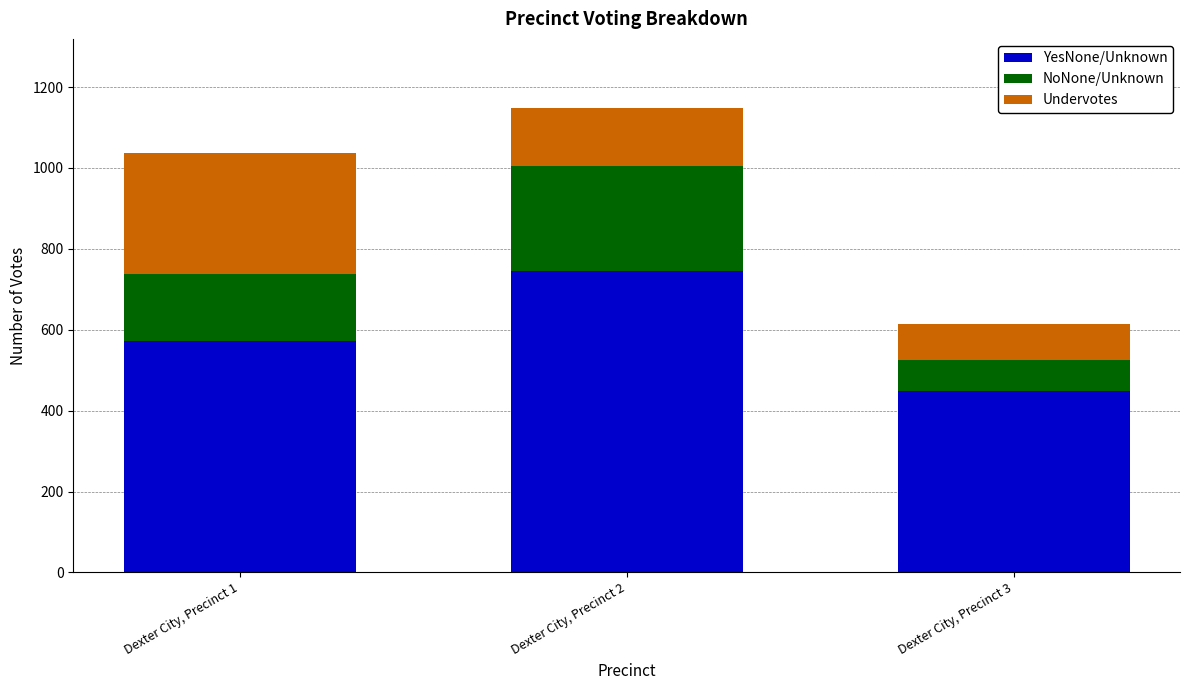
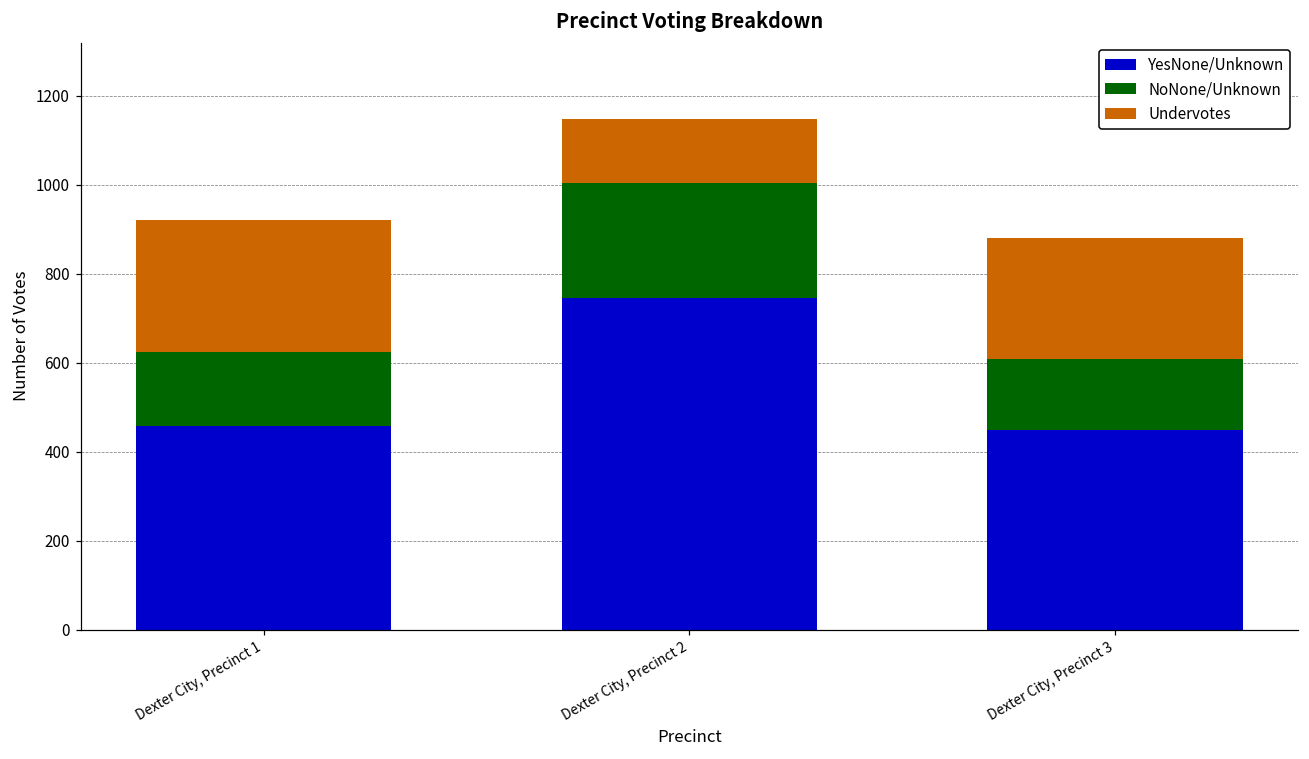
  {
    "YesNone/Unknown": {
-     "Dexter City, Precinct 1": 570,
+     "Dexter City, Precinct 1": 460,
      "Dexter City, Precinct 2": 750,
      "Dexter City, Precinct 3": 450
    },
    "NoNone/Unknown": {
      "Dexter City, Precinct 1": 170,
      "Dexter City, Precinct 2": 260,
-     "Dexter City, Precinct 3": 80
+     "Dexter City, Precinct 3": 160
    },
    "Undervotes": {
      "Dexter City, Precinct 1": 300,
      "Dexter City, Precinct 2": 140,
-     "Dexter City, Precinct 3": 90
+     "Dexter City, Precinct 3": 270
    }
  }
